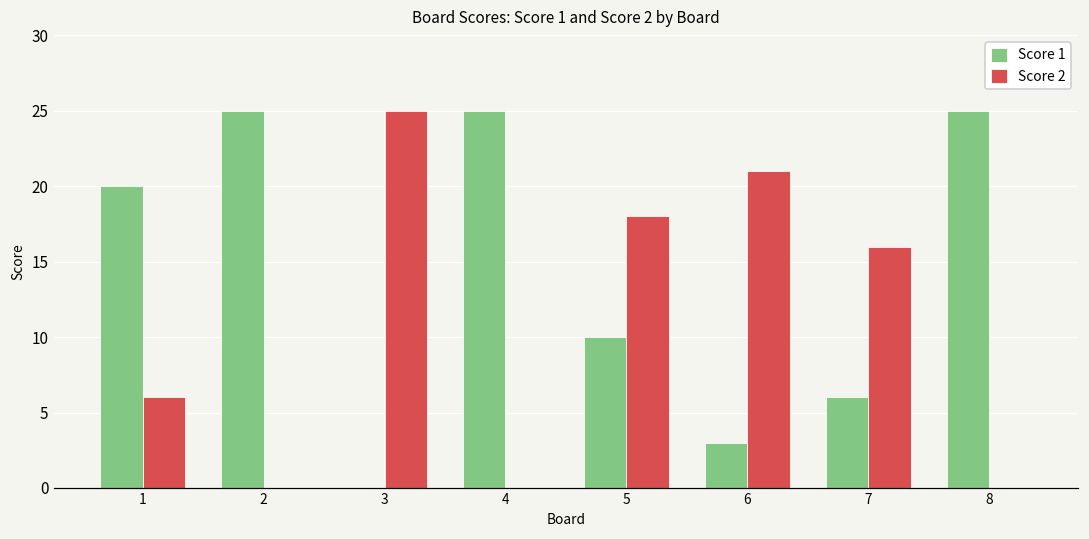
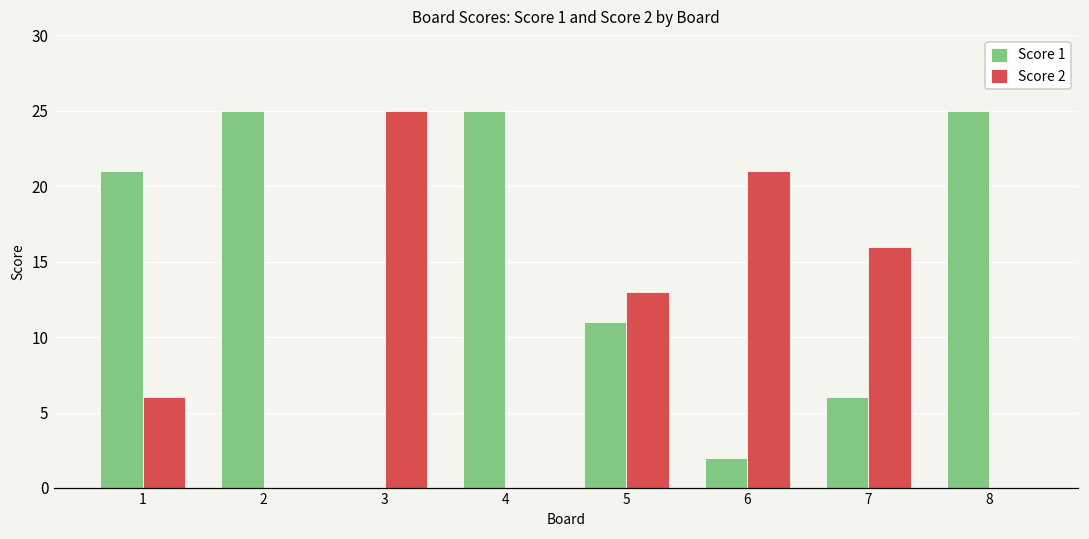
  {
    "Score 1": {
-     "1": 20,
+     "1": 21,
      "2": 25,
      "3": 0,
      "4": 25,
-     "5": 10,
-     "6": 3,
+     "5": 11,
+     "6": 2,
      "7": 6,
      "8": 25
    },
    "Score 2": {
      "1": 6,
      "2": 0,
      "3": 25,
      "4": 0,
-     "5": 18,
+     "5": 13,
      "6": 21,
      "7": 16,
      "8": 0
    }
  }
